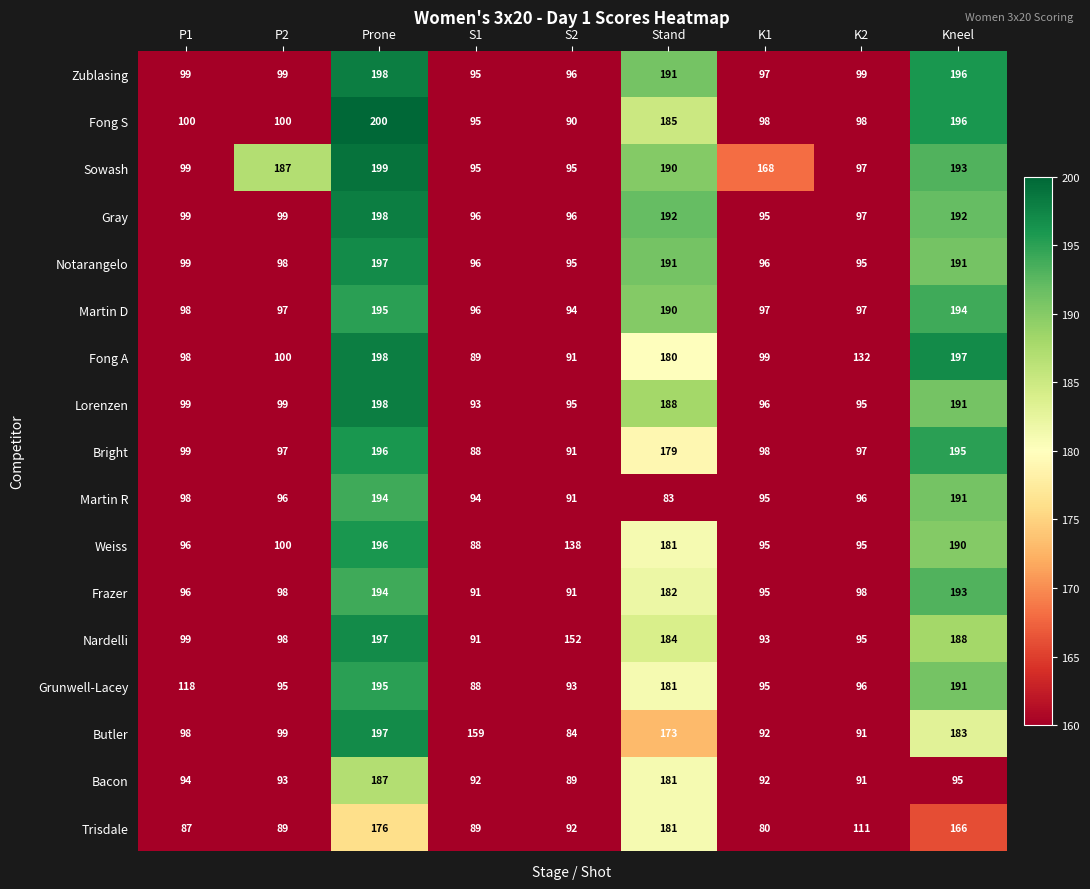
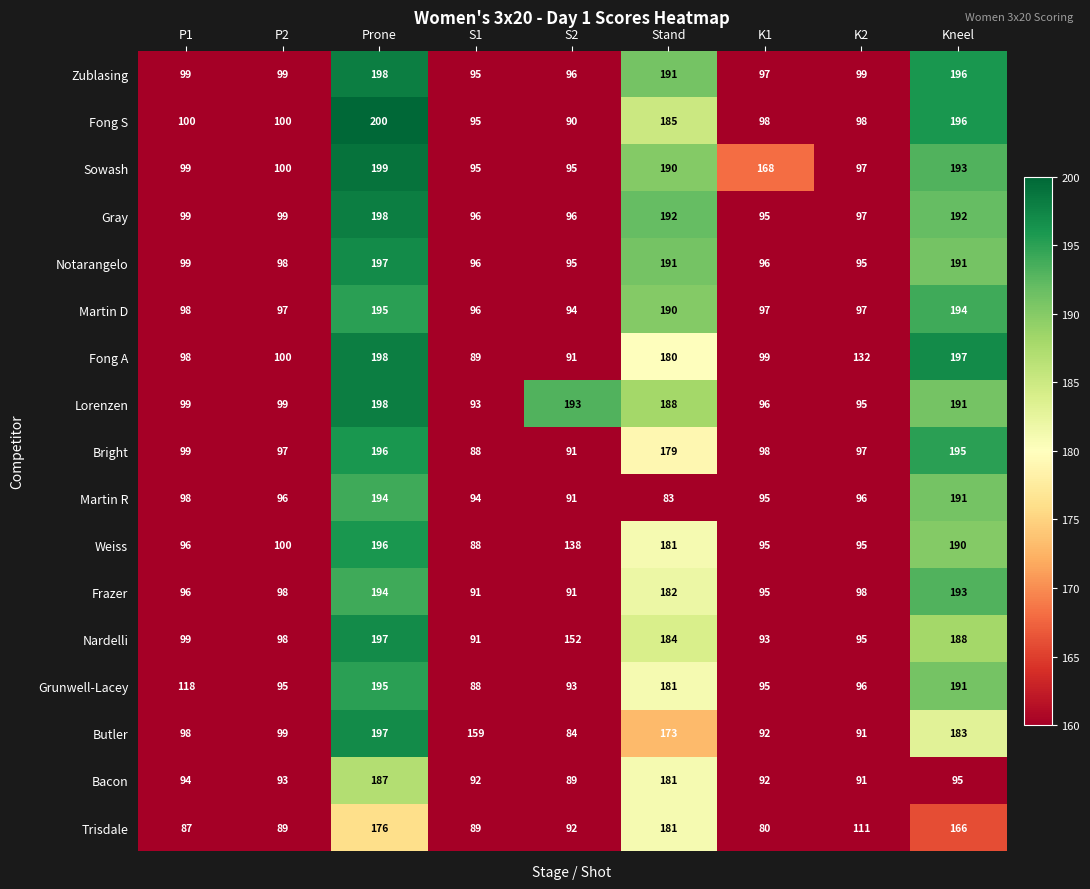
  {
    "Zublasing": {
      "P1": 99,
      "P2": 99,
      "Prone": 198,
      "S1": 95,
      "S2": 96,
      "Stand": 191,
      "K1": 97,
      "K2": 99,
      "Kneel": 196
    },
    "Fong S": {
      "P1": 100,
      "P2": 100,
      "Prone": 200,
      "S1": 95,
      "S2": 90,
      "Stand": 185,
      "K1": 98,
      "K2": 98,
      "Kneel": 196
    },
    "Sowash": {
      "P1": 99,
-     "P2": 187,
+     "P2": 100,
      "Prone": 199,
      "S1": 95,
      "S2": 95,
      "Stand": 190,
      "K1": 168,
      "K2": 97,
      "Kneel": 193
    },
    "Gray": {
      "P1": 99,
      "P2": 99,
      "Prone": 198,
      "S1": 96,
      "S2": 96,
      "Stand": 192,
      "K1": 95,
      "K2": 97,
      "Kneel": 192
    },
    "Notarangelo": {
      "P1": 99,
      "P2": 98,
      "Prone": 197,
      "S1": 96,
      "S2": 95,
      "Stand": 191,
      "K1": 96,
      "K2": 95,
      "Kneel": 191
    },
    "Martin D": {
      "P1": 98,
      "P2": 97,
      "Prone": 195,
      "S1": 96,
      "S2": 94,
      "Stand": 190,
      "K1": 97,
      "K2": 97,
      "Kneel": 194
    },
    "Fong A": {
      "P1": 98,
      "P2": 100,
      "Prone": 198,
      "S1": 89,
      "S2": 91,
      "Stand": 180,
      "K1": 99,
      "K2": 132,
      "Kneel": 197
    },
    "Lorenzen": {
      "P1": 99,
      "P2": 99,
      "Prone": 198,
      "S1": 93,
-     "S2": 95,
+     "S2": 193,
      "Stand": 188,
      "K1": 96,
      "K2": 95,
      "Kneel": 191
    },
    "Bright": {
      "P1": 99,
      "P2": 97,
      "Prone": 196,
      "S1": 88,
      "S2": 91,
      "Stand": 179,
      "K1": 98,
      "K2": 97,
      "Kneel": 195
    },
    "Martin R": {
      "P1": 98,
      "P2": 96,
      "Prone": 194,
      "S1": 94,
      "S2": 91,
      "Stand": 83,
      "K1": 95,
      "K2": 96,
      "Kneel": 191
    },
    "Weiss": {
      "P1": 96,
      "P2": 100,
      "Prone": 196,
      "S1": 88,
      "S2": 138,
      "Stand": 181,
      "K1": 95,
      "K2": 95,
      "Kneel": 190
    },
    "Frazer": {
      "P1": 96,
      "P2": 98,
      "Prone": 194,
      "S1": 91,
      "S2": 91,
      "Stand": 182,
      "K1": 95,
      "K2": 98,
      "Kneel": 193
    },
    "Nardelli": {
      "P1": 99,
      "P2": 98,
      "Prone": 197,
      "S1": 91,
      "S2": 152,
      "Stand": 184,
      "K1": 93,
      "K2": 95,
      "Kneel": 188
    },
    "Grunwell-Lacey": {
      "P1": 118,
      "P2": 95,
      "Prone": 195,
      "S1": 88,
      "S2": 93,
      "Stand": 181,
      "K1": 95,
      "K2": 96,
      "Kneel": 191
    },
    "Butler": {
      "P1": 98,
      "P2": 99,
      "Prone": 197,
      "S1": 159,
      "S2": 84,
      "Stand": 173,
      "K1": 92,
      "K2": 91,
      "Kneel": 183
    },
    "Bacon": {
      "P1": 94,
      "P2": 93,
      "Prone": 187,
      "S1": 92,
      "S2": 89,
      "Stand": 181,
      "K1": 92,
      "K2": 91,
      "Kneel": 95
    },
    "Trisdale": {
      "P1": 87,
      "P2": 89,
      "Prone": 176,
      "S1": 89,
      "S2": 92,
      "Stand": 181,
      "K1": 80,
      "K2": 111,
      "Kneel": 166
    }
  }
